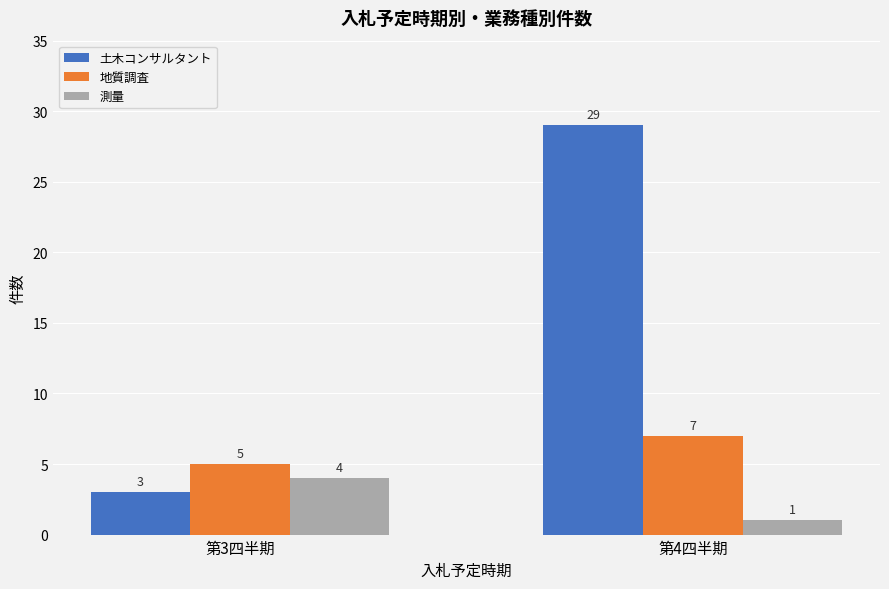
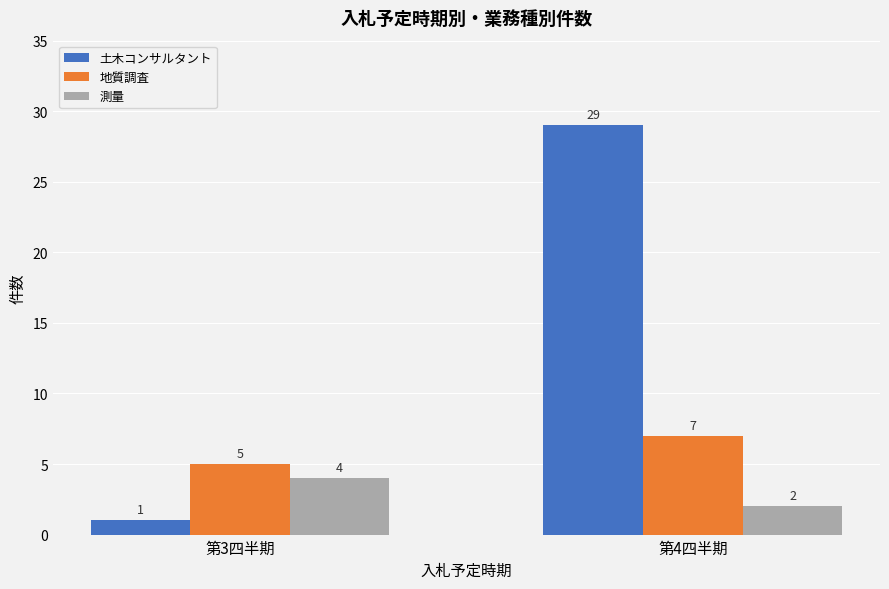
  {
    "土木コンサルタント": {
-     "第3四半期": 3,
+     "第3四半期": 1,
      "第4四半期": 29
    },
    "地質調査": {
      "第3四半期": 5,
      "第4四半期": 7
    },
    "測量": {
      "第3四半期": 4,
-     "第4四半期": 1
+     "第4四半期": 2
    }
  }
